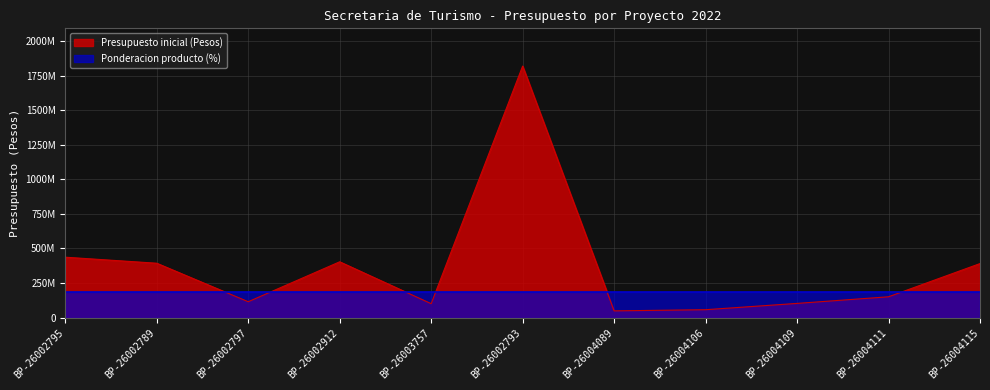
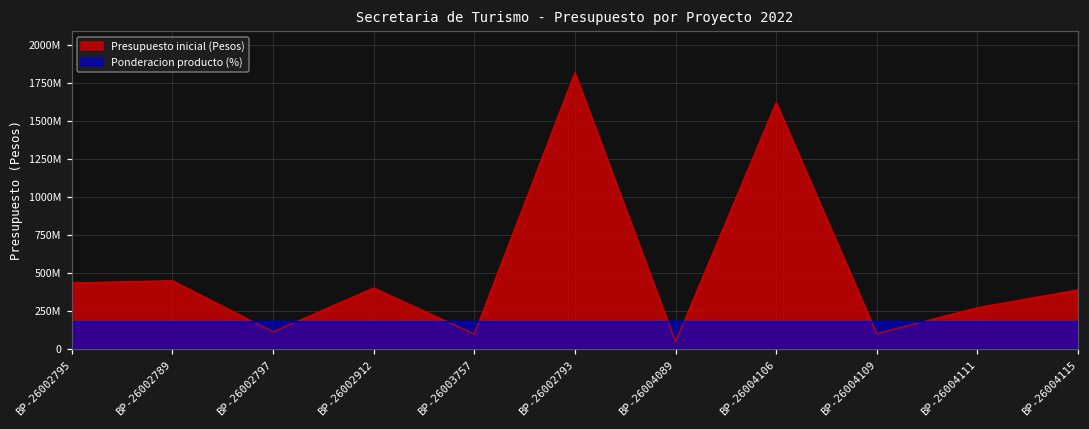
  {
    "Presupuesto inicial (Pesos)": {
      "BP-26002795": 440000000,
-     "BP-26002789": 390000000,
+     "BP-26002789": 450000000,
      "BP-26002797": 110000000,
      "BP-26002912": 400000000,
      "BP-26003757": 100000000,
      "BP-26002793": 1820000000,
      "BP-26004089": 50000000,
-     "BP-26004106": 60000000,
+     "BP-26004106": 1620000000,
      "BP-26004109": 100000000,
-     "BP-26004111": 150000000,
+     "BP-26004111": 270000000,
      "BP-26004115": 390000000
    },
    "Ponderacion producto (%)": {
      "BP-26002795": 180000000,
      "BP-26002789": 180000000,
      "BP-26002797": 180000000,
      "BP-26002912": 180000000,
      "BP-26003757": 180000000,
      "BP-26002793": 180000000,
      "BP-26004089": 180000000,
      "BP-26004106": 180000000,
      "BP-26004109": 180000000,
      "BP-26004111": 180000000,
      "BP-26004115": 180000000
    }
  }
